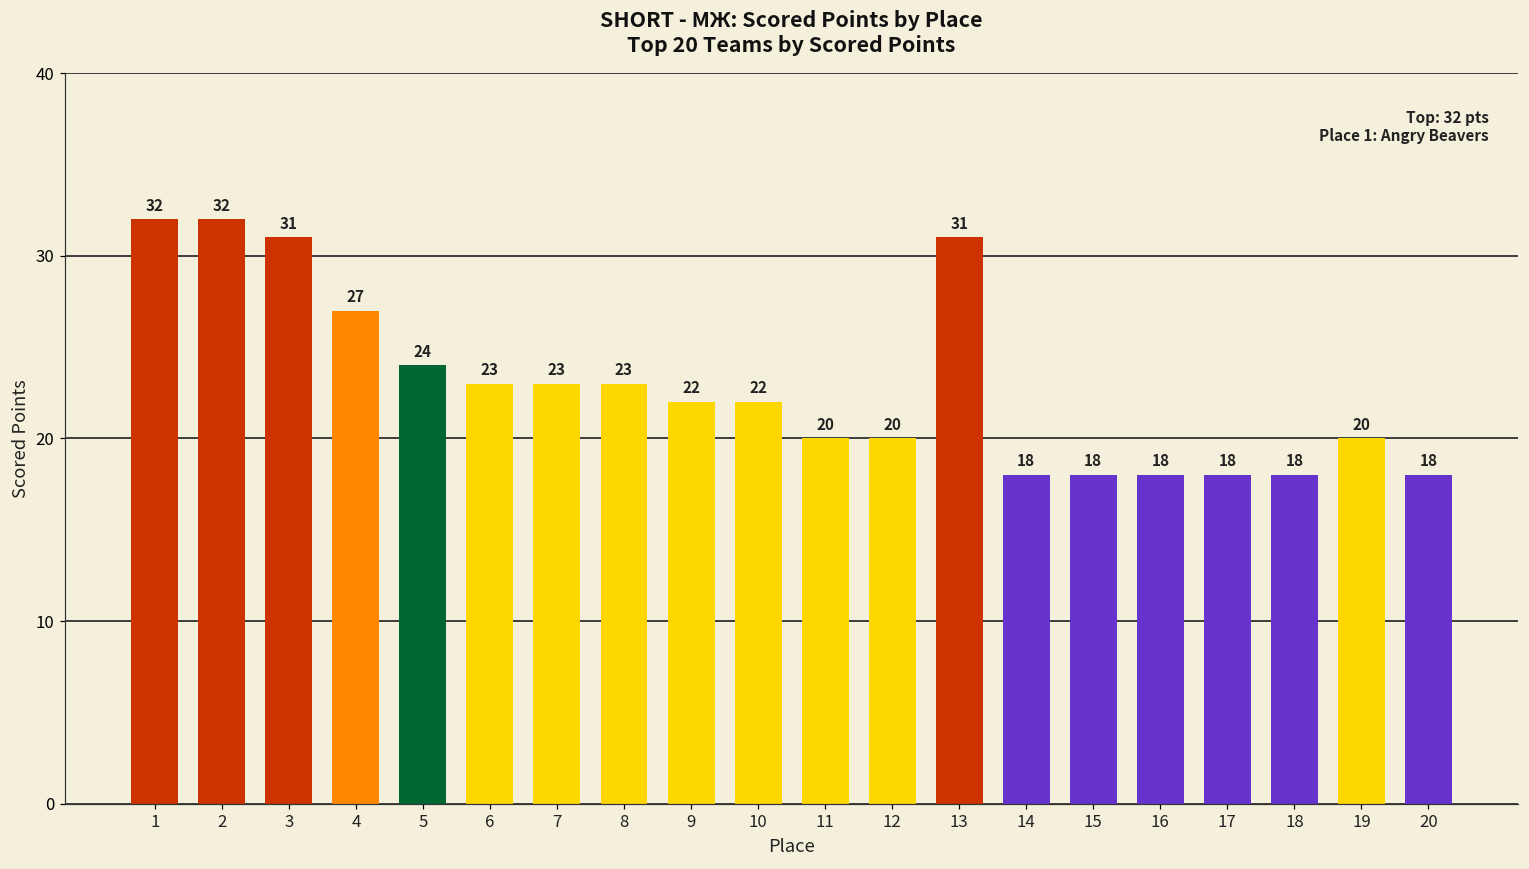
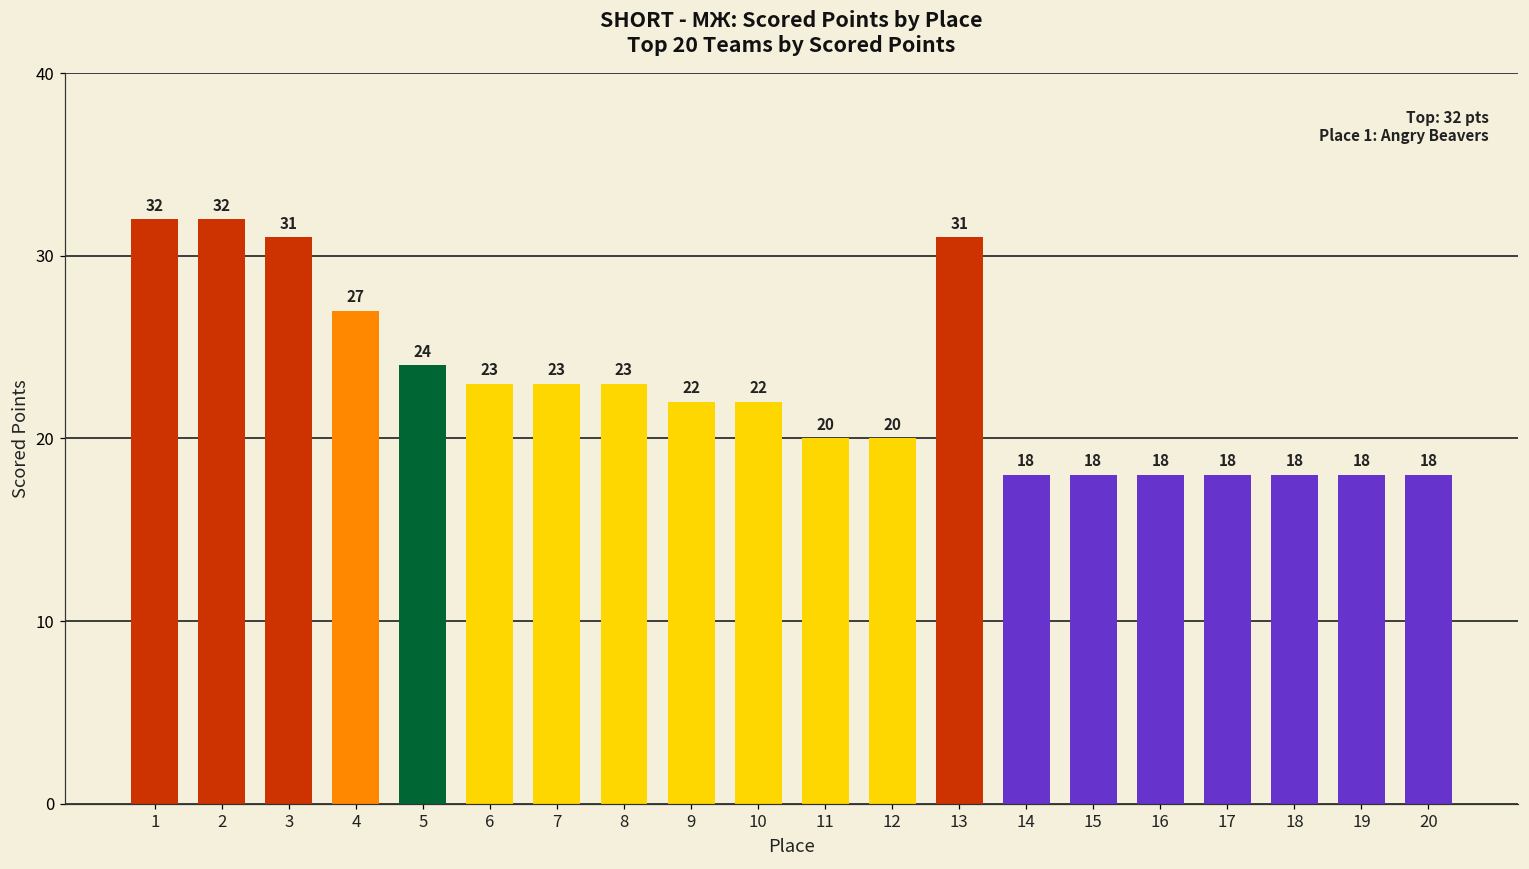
  {
    "1": 32,
    "2": 32,
    "3": 31,
    "4": 27,
    "5": 24,
    "6": 23,
    "7": 23,
    "8": 23,
    "9": 22,
    "10": 22,
    "11": 20,
    "12": 20,
    "13": 31,
    "14": 18,
    "15": 18,
    "16": 18,
    "17": 18,
    "18": 18,
-   "19": 20,
+   "19": 18,
    "20": 18
  }
